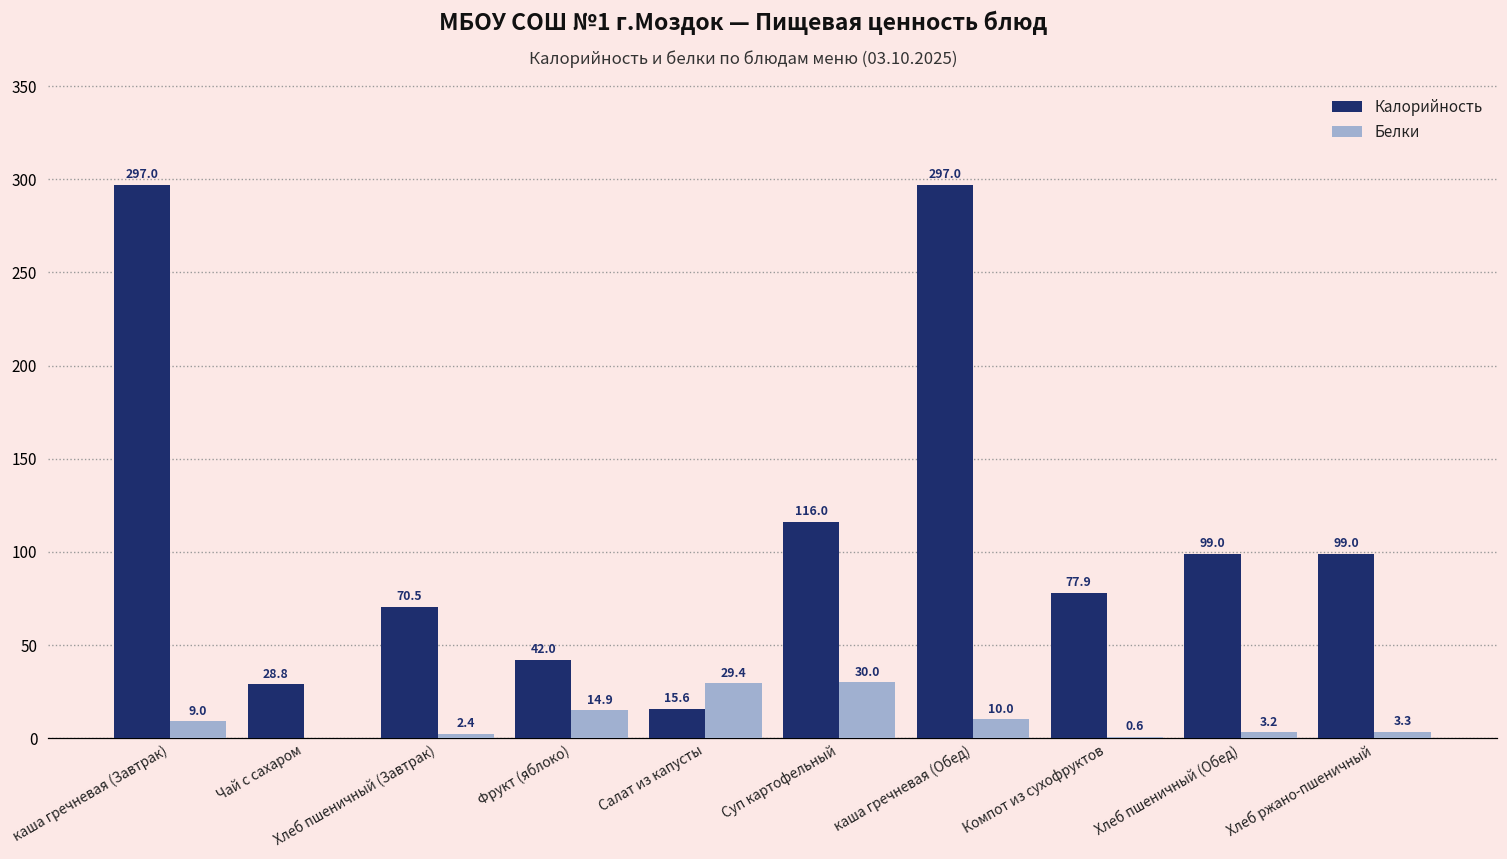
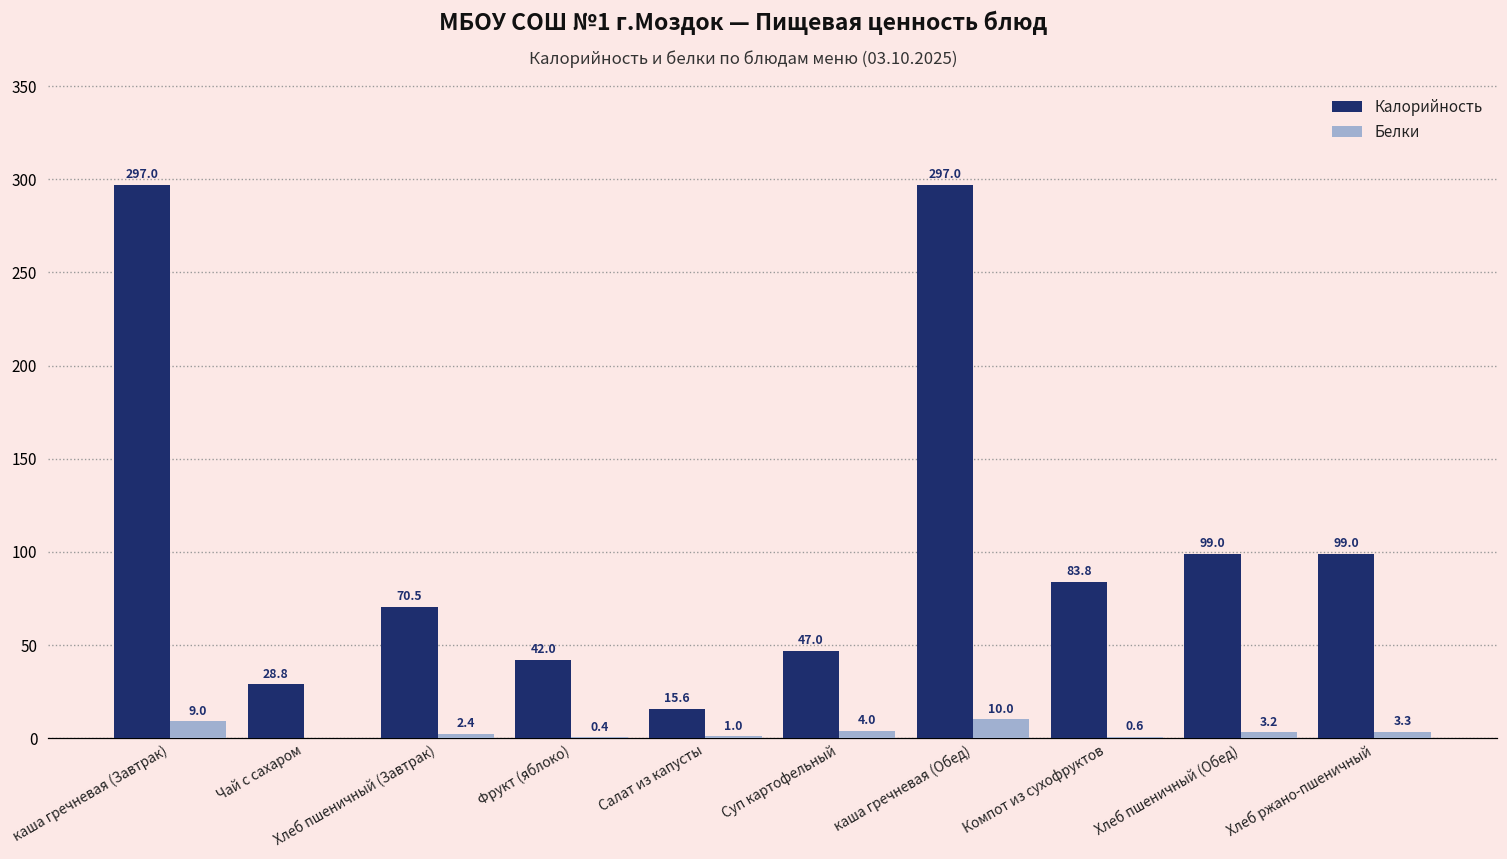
  {
    "Калорийность": {
      "каша гречневая (Завтрак)": 297.0,
      "Чай с сахаром": 28.8,
      "Хлеб пшеничный (Завтрак)": 70.5,
      "Фрукт (яблоко)": 42.0,
      "Салат из капусты": 15.6,
-     "Суп картофельный": 116.0,
+     "Суп картофельный": 47.0,
      "каша гречневая (Обед)": 297.0,
-     "Компот из сухофруктов": 77.9,
+     "Компот из сухофруктов": 83.8,
      "Хлеб пшеничный (Обед)": 99.0,
      "Хлеб ржано-пшеничный": 99.0
    },
    "Белки": {
      "каша гречневая (Завтрак)": 9.0,
      "Хлеб пшеничный (Завтрак)": 2.4,
-     "Фрукт (яблоко)": 14.9,
-     "Салат из капусты": 29.4,
-     "Суп картофельный": 30.0,
+     "Фрукт (яблоко)": 0.4,
+     "Салат из капусты": 1.0,
+     "Суп картофельный": 4.0,
      "каша гречневая (Обед)": 10.0,
      "Компот из сухофруктов": 0.6,
      "Хлеб пшеничный (Обед)": 3.2,
      "Хлеб ржано-пшеничный": 3.3
    }
  }
